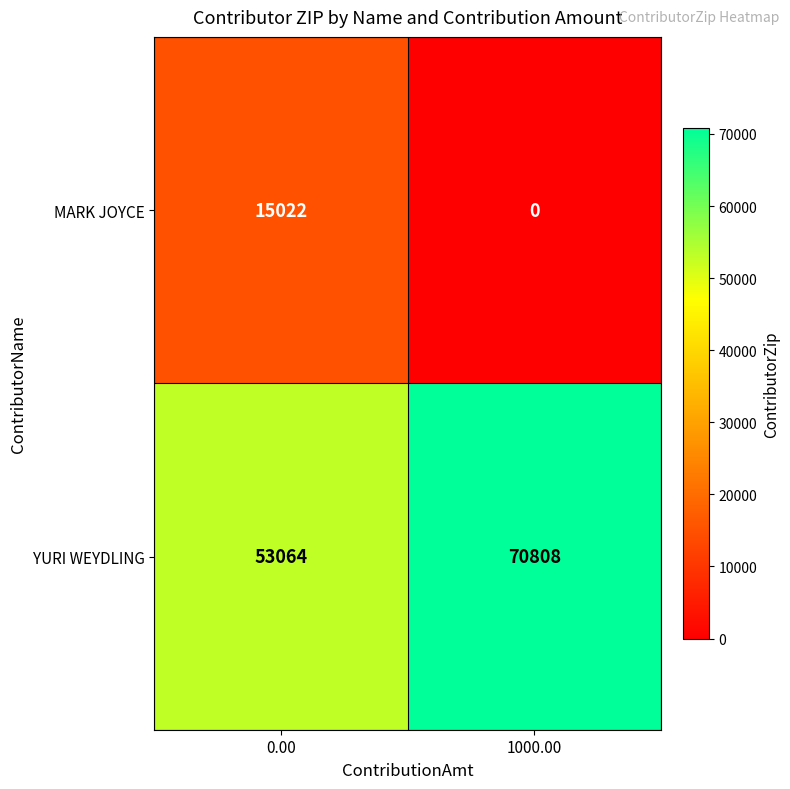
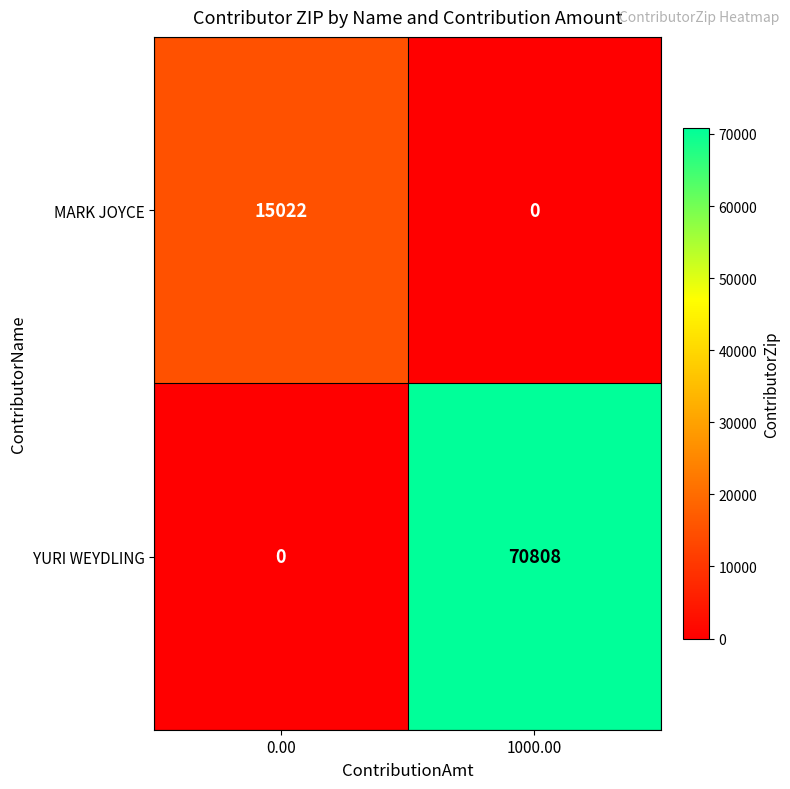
  {
    "MARK JOYCE": {
      "0.00": 15022,
      "1000.00": 0
    },
    "YURI WEYDLING": {
-     "0.00": 53064,
+     "0.00": 0,
      "1000.00": 70808
    }
  }
